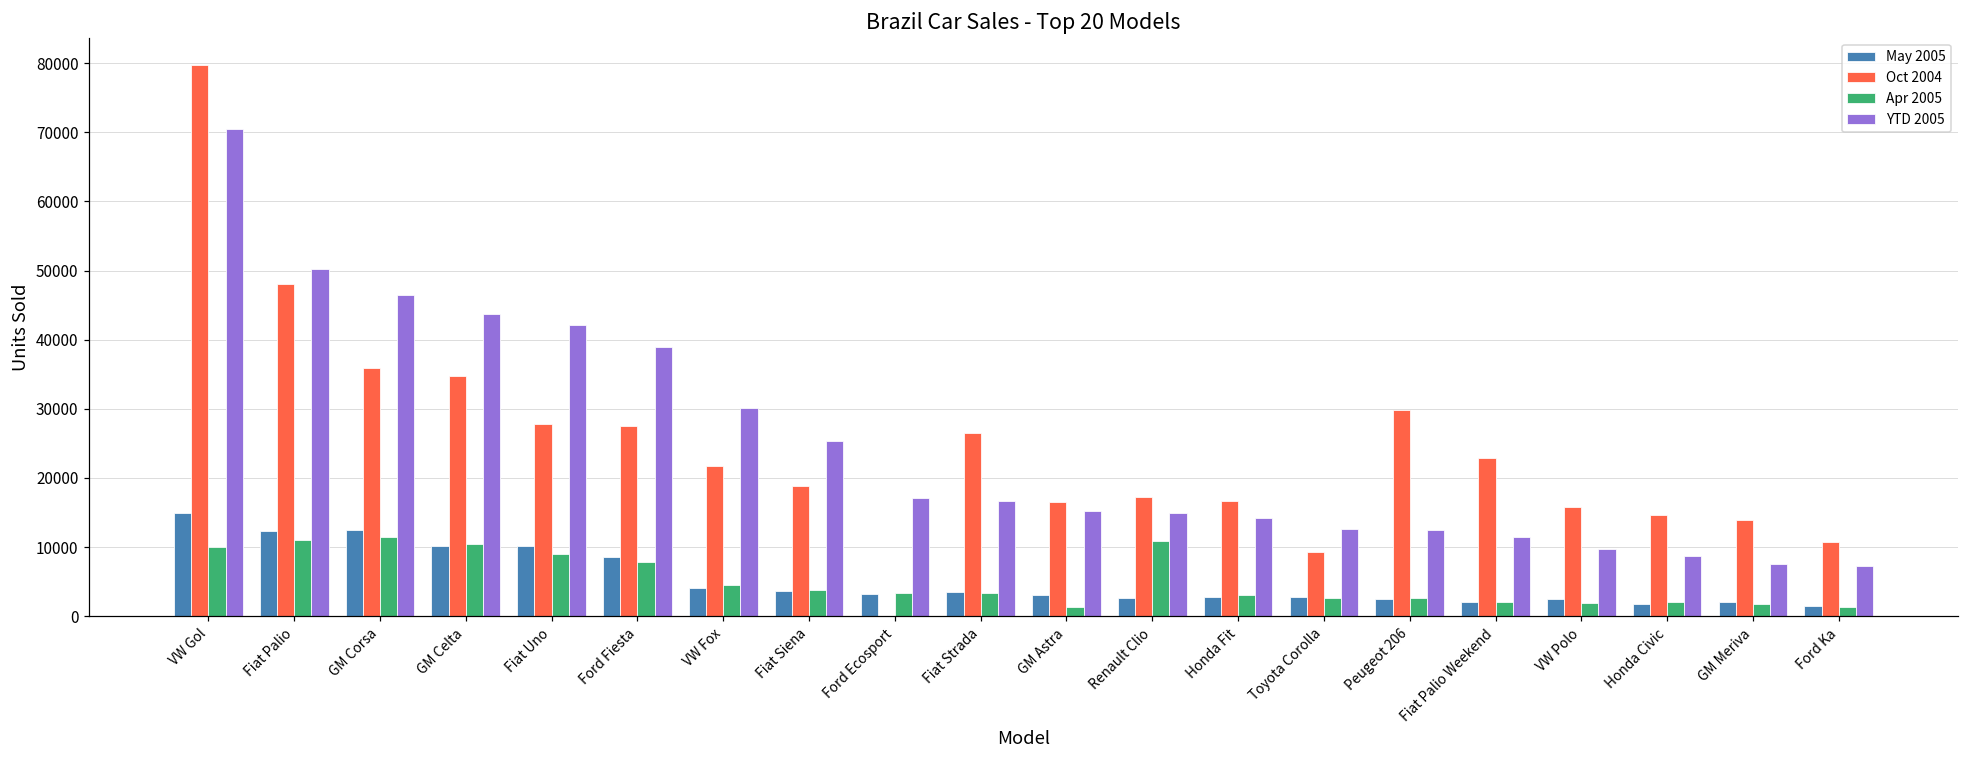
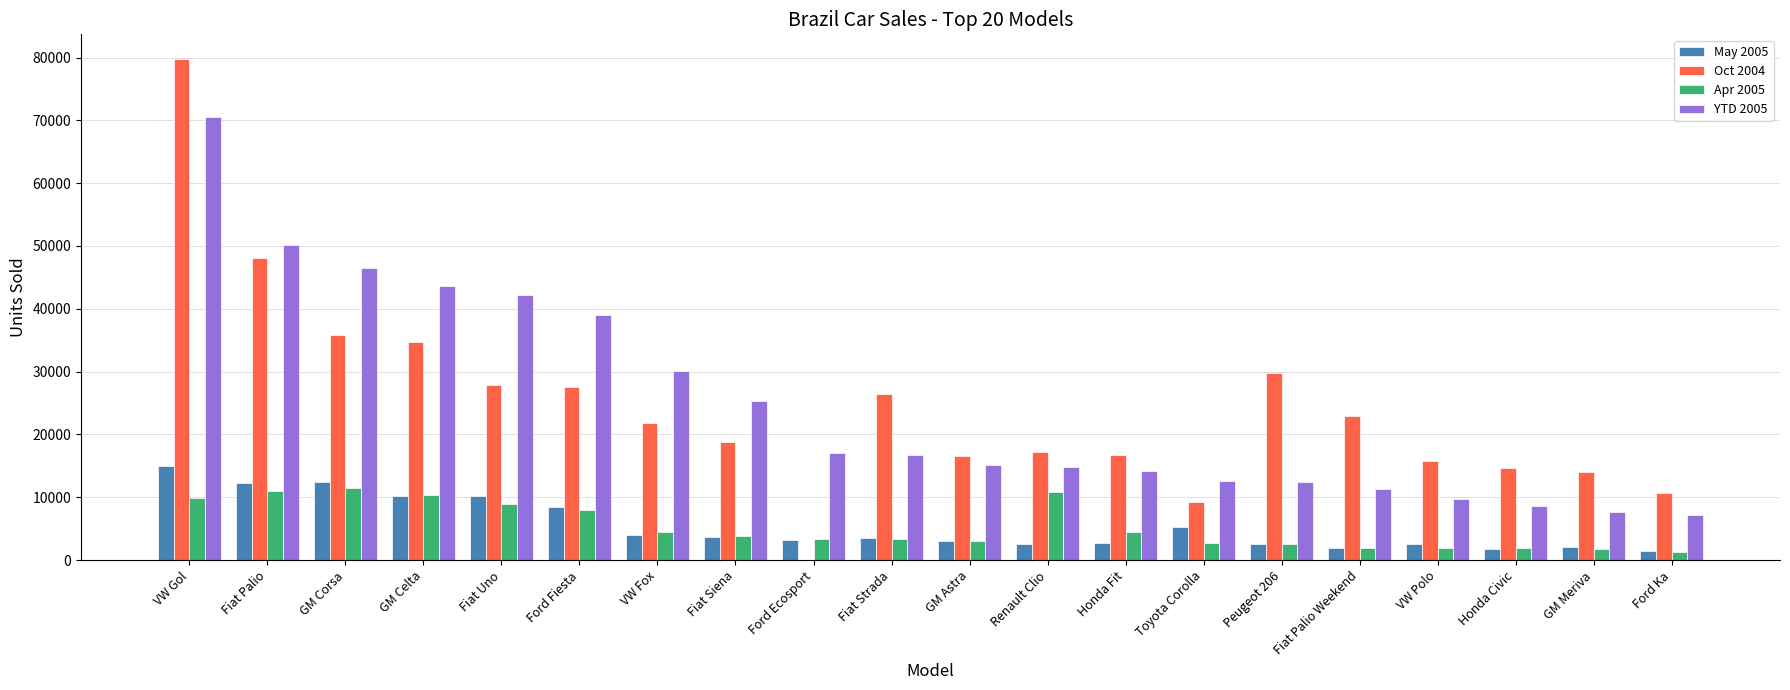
  {
    "May 2005": {
      "VW Gol": 15000,
      "Fiat Palio": 12000,
      "GM Corsa": 13000,
      "GM Celta": 10000,
      "Fiat Uno": 10000,
      "Ford Fiesta": 9000,
      "VW Fox": 4000,
      "Fiat Siena": 4000,
      "Ford Ecosport": 3000,
      "Fiat Strada": 3000,
      "GM Astra": 3000,
      "Renault Clio": 3000,
      "Honda Fit": 3000,
-     "Toyota Corolla": 3000,
+     "Toyota Corolla": 5000,
      "Peugeot 206": 3000,
      "Fiat Palio Weekend": 2000,
      "VW Polo": 3000,
      "Honda Civic": 2000,
      "GM Meriva": 2000,
      "Ford Ka": 1000
    },
    "Oct 2004": {
      "VW Gol": 80000,
      "Fiat Palio": 48000,
      "GM Corsa": 36000,
      "GM Celta": 35000,
      "Fiat Uno": 28000,
      "Ford Fiesta": 27000,
      "VW Fox": 22000,
      "Fiat Siena": 19000,
      "Ford Ecosport": 0,
      "Fiat Strada": 26000,
      "GM Astra": 17000,
      "Renault Clio": 17000,
      "Honda Fit": 17000,
      "Toyota Corolla": 9000,
      "Peugeot 206": 30000,
      "Fiat Palio Weekend": 23000,
      "VW Polo": 16000,
      "Honda Civic": 15000,
      "GM Meriva": 14000,
      "Ford Ka": 11000
    },
    "Apr 2005": {
      "VW Gol": 10000,
      "Fiat Palio": 11000,
      "GM Corsa": 11000,
      "GM Celta": 10000,
      "Fiat Uno": 9000,
      "Ford Fiesta": 8000,
      "VW Fox": 4000,
      "Fiat Siena": 4000,
      "Ford Ecosport": 3000,
      "Fiat Strada": 3000,
-     "GM Astra": 1000,
+     "GM Astra": 3000,
      "Renault Clio": 11000,
-     "Honda Fit": 3000,
+     "Honda Fit": 4000,
      "Toyota Corolla": 3000,
      "Peugeot 206": 3000,
      "Fiat Palio Weekend": 2000,
      "VW Polo": 2000,
      "Honda Civic": 2000,
      "GM Meriva": 2000,
      "Ford Ka": 1000
    },
    "YTD 2005": {
      "VW Gol": 71000,
      "Fiat Palio": 50000,
      "GM Corsa": 47000,
      "GM Celta": 44000,
      "Fiat Uno": 42000,
      "Ford Fiesta": 39000,
      "VW Fox": 30000,
      "Fiat Siena": 25000,
      "Ford Ecosport": 17000,
      "Fiat Strada": 17000,
      "GM Astra": 15000,
      "Renault Clio": 15000,
      "Honda Fit": 14000,
      "Toyota Corolla": 13000,
      "Peugeot 206": 12000,
      "Fiat Palio Weekend": 11000,
      "VW Polo": 10000,
      "Honda Civic": 9000,
      "GM Meriva": 8000,
      "Ford Ka": 7000
    }
  }
